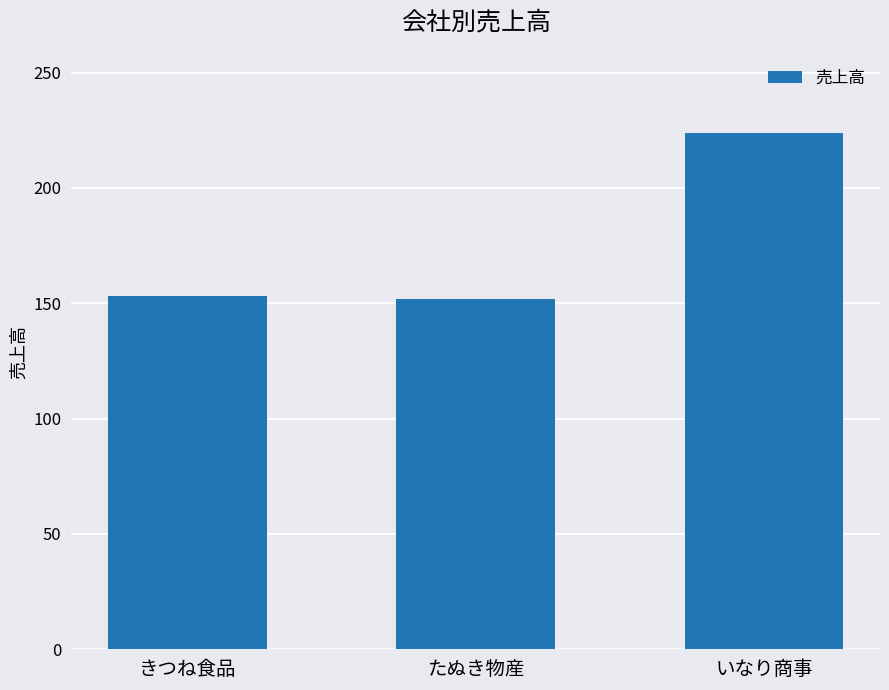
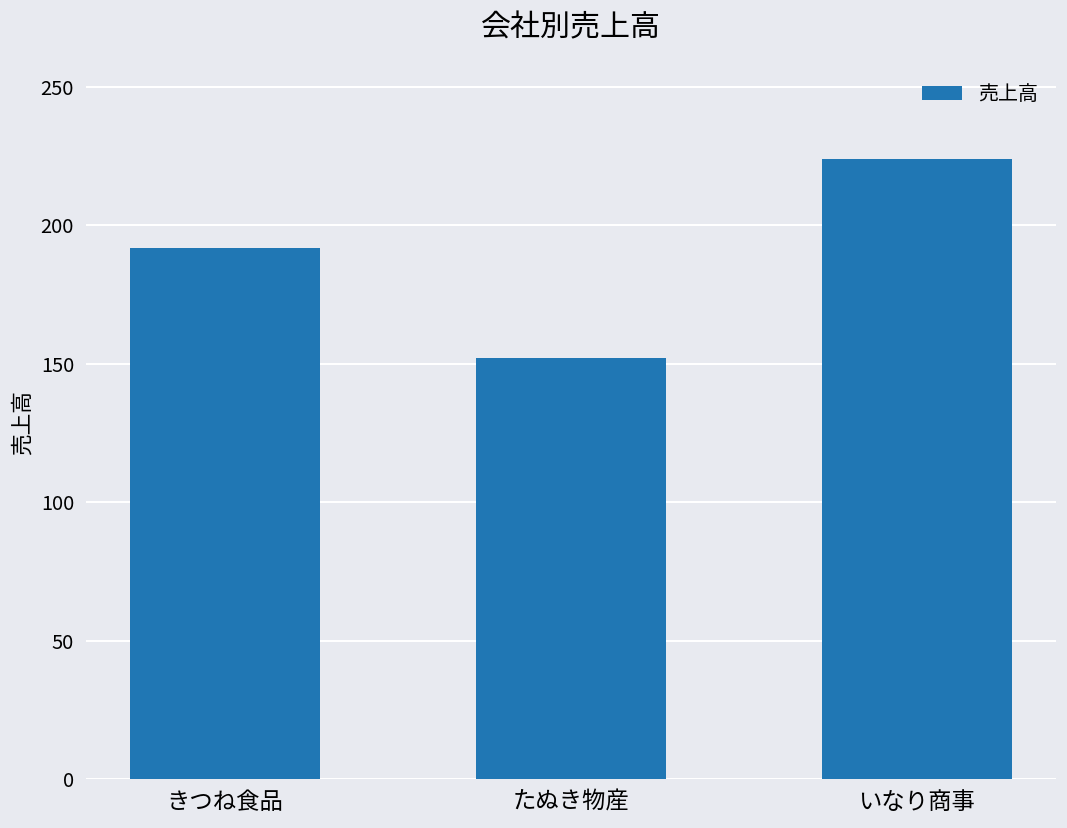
  {
-   "きつね食品": 153,
+   "きつね食品": 192,
    "たぬき物産": 152,
    "いなり商事": 224
  }
